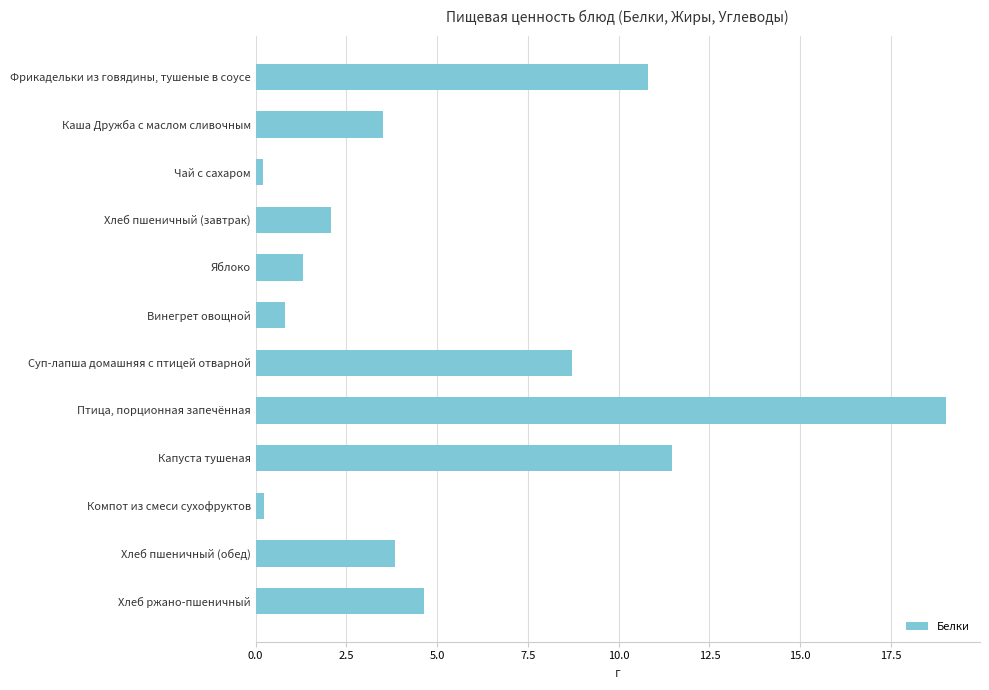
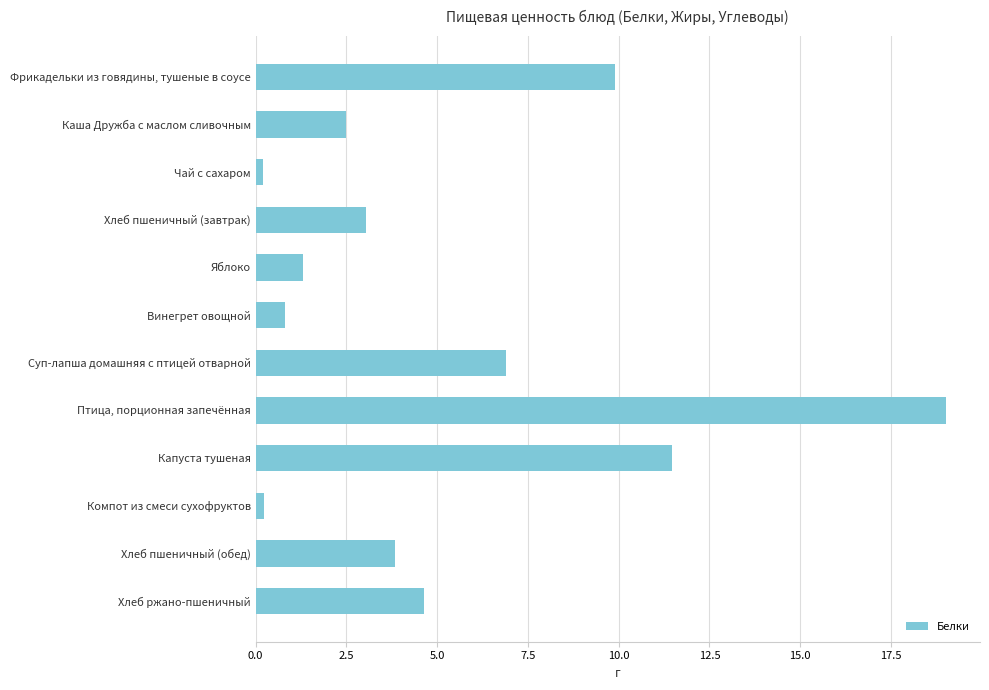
  {
-   "Фрикадельки из говядины, тушеные в соусе": 10.8,
-   "Каша Дружба с маслом сливочным": 3.5,
+   "Фрикадельки из говядины, тушеные в соусе": 9.9,
+   "Каша Дружба с маслом сливочным": 2.5,
    "Чай с сахаром": 0.2,
-   "Хлеб пшеничный (завтрак)": 2.1,
+   "Хлеб пшеничный (завтрак)": 3.0,
    "Яблоко": 1.3,
    "Винегрет овощной": 0.8,
-   "Суп-лапша домашняя с птицей отварной": 8.7,
+   "Суп-лапша домашняя с птицей отварной": 6.9,
    "Птица, порционная запечённая": 19.0,
    "Капуста тушеная": 11.5,
    "Компот из смеси сухофруктов": 0.2,
    "Хлеб пшеничный (обед)": 3.9,
    "Хлеб ржано-пшеничный": 4.6
  }
